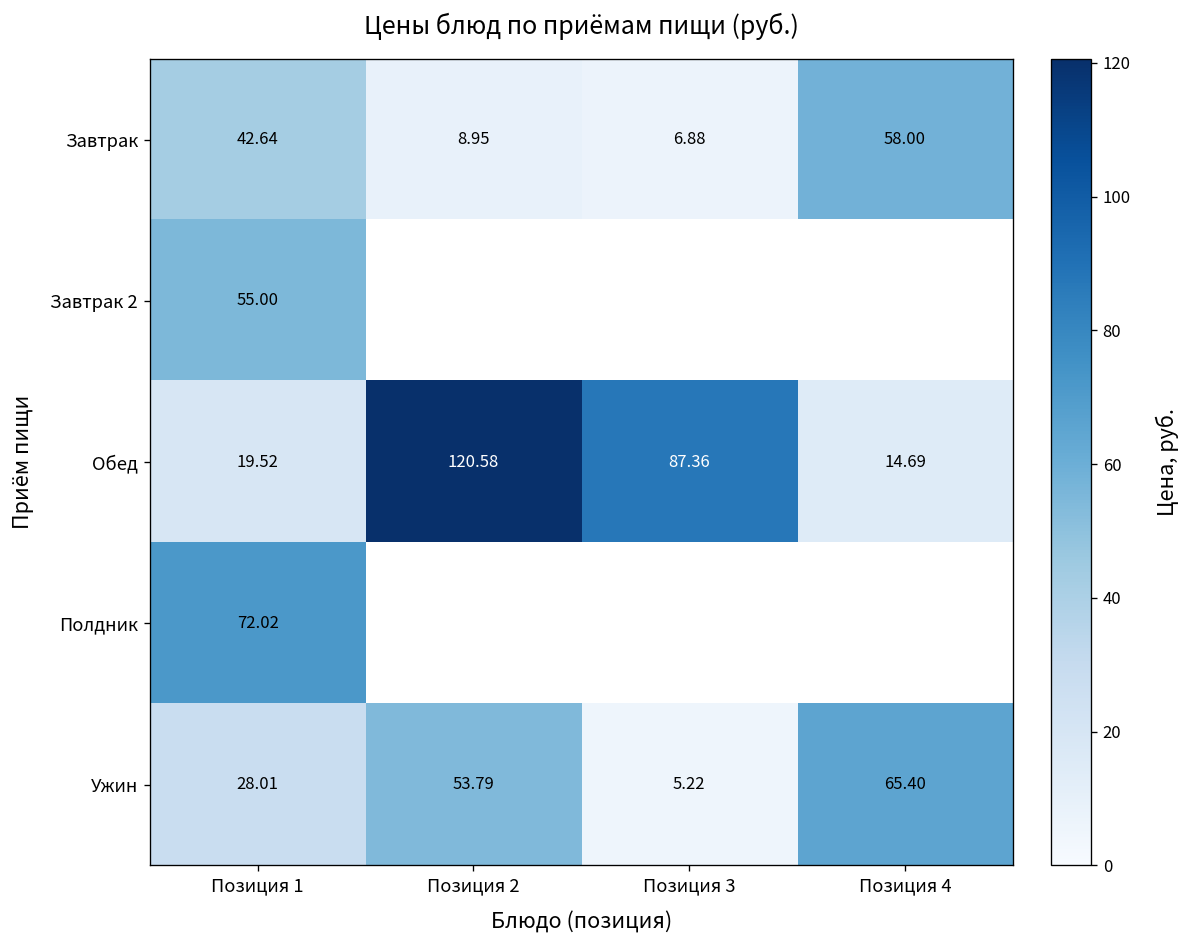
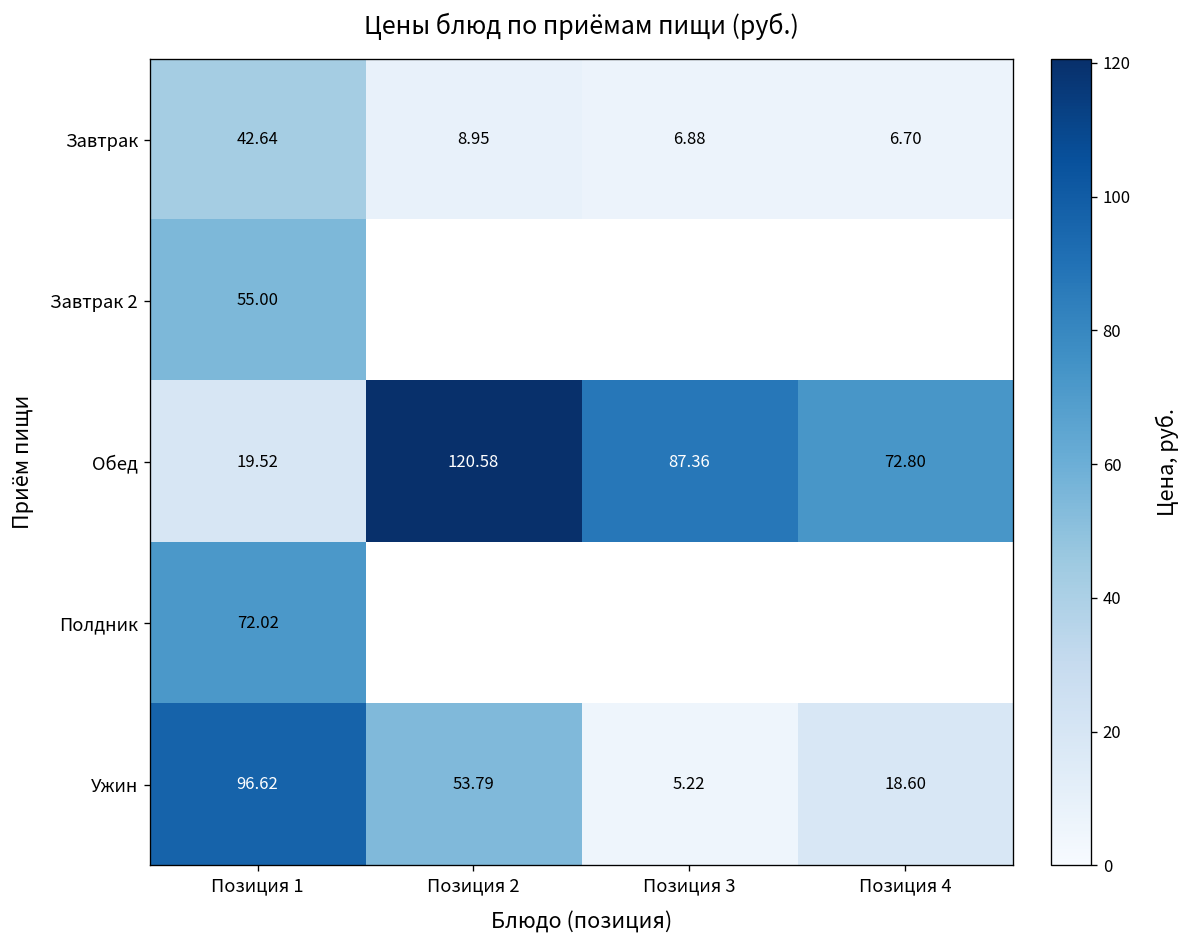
  {
    "Завтрак": {
      "Позиция 1": 42.64,
      "Позиция 2": 8.95,
      "Позиция 3": 6.88,
-     "Позиция 4": 58.00
+     "Позиция 4": 6.70
    },
    "Завтрак 2": {
      "Позиция 1": 55.00
    },
    "Обед": {
      "Позиция 1": 19.52,
      "Позиция 2": 120.58,
      "Позиция 3": 87.36,
-     "Позиция 4": 14.69
+     "Позиция 4": 72.80
    },
    "Полдник": {
      "Позиция 1": 72.02
    },
    "Ужин": {
-     "Позиция 1": 28.01,
+     "Позиция 1": 96.62,
      "Позиция 2": 53.79,
      "Позиция 3": 5.22,
-     "Позиция 4": 65.40
+     "Позиция 4": 18.60
    }
  }
